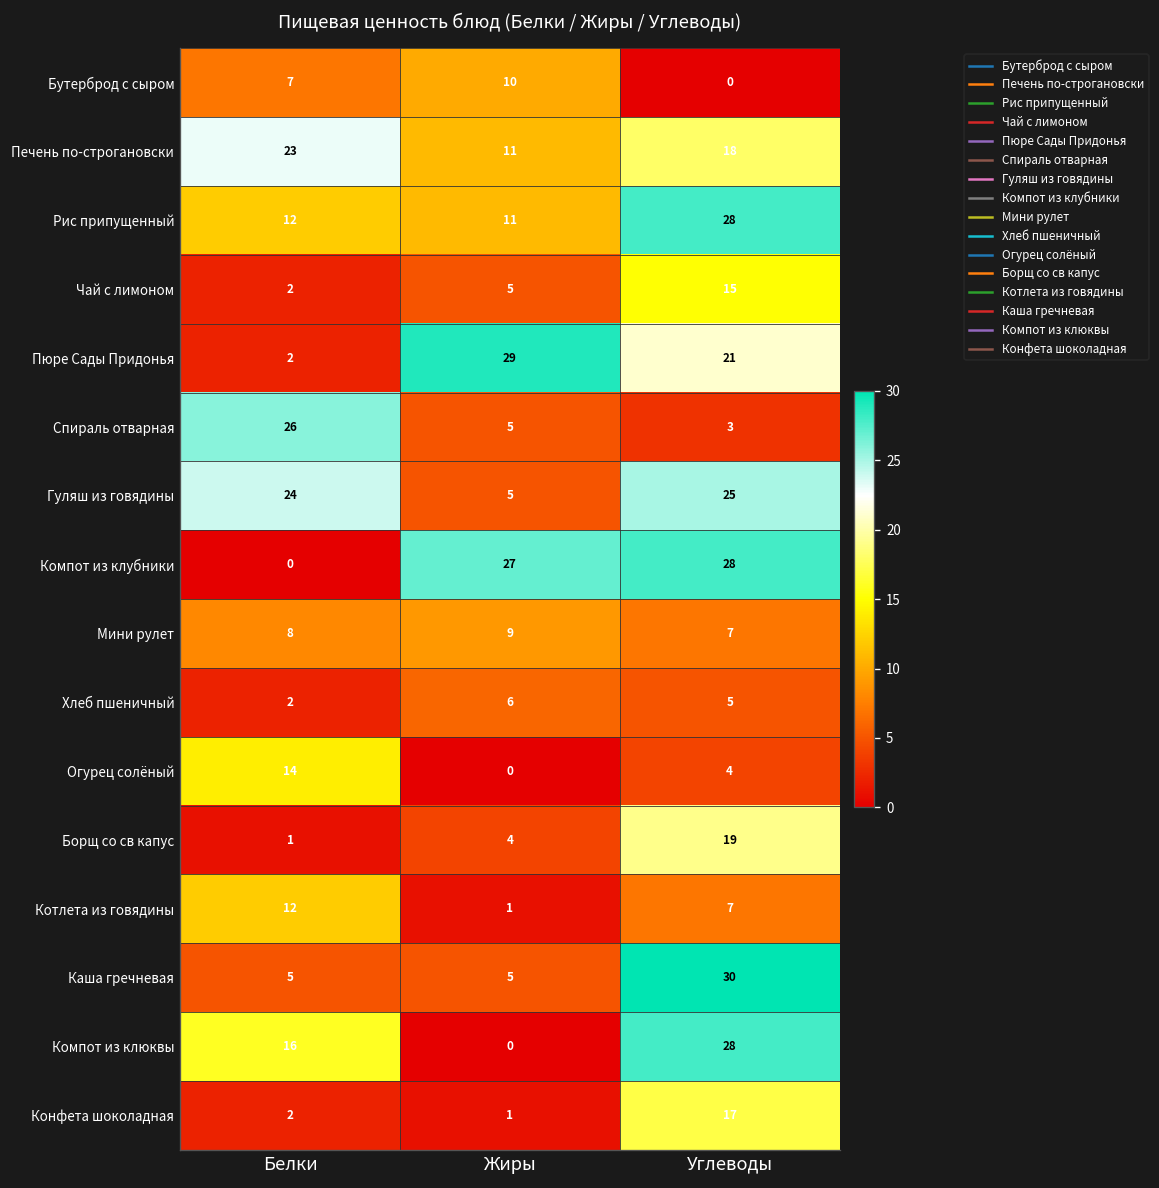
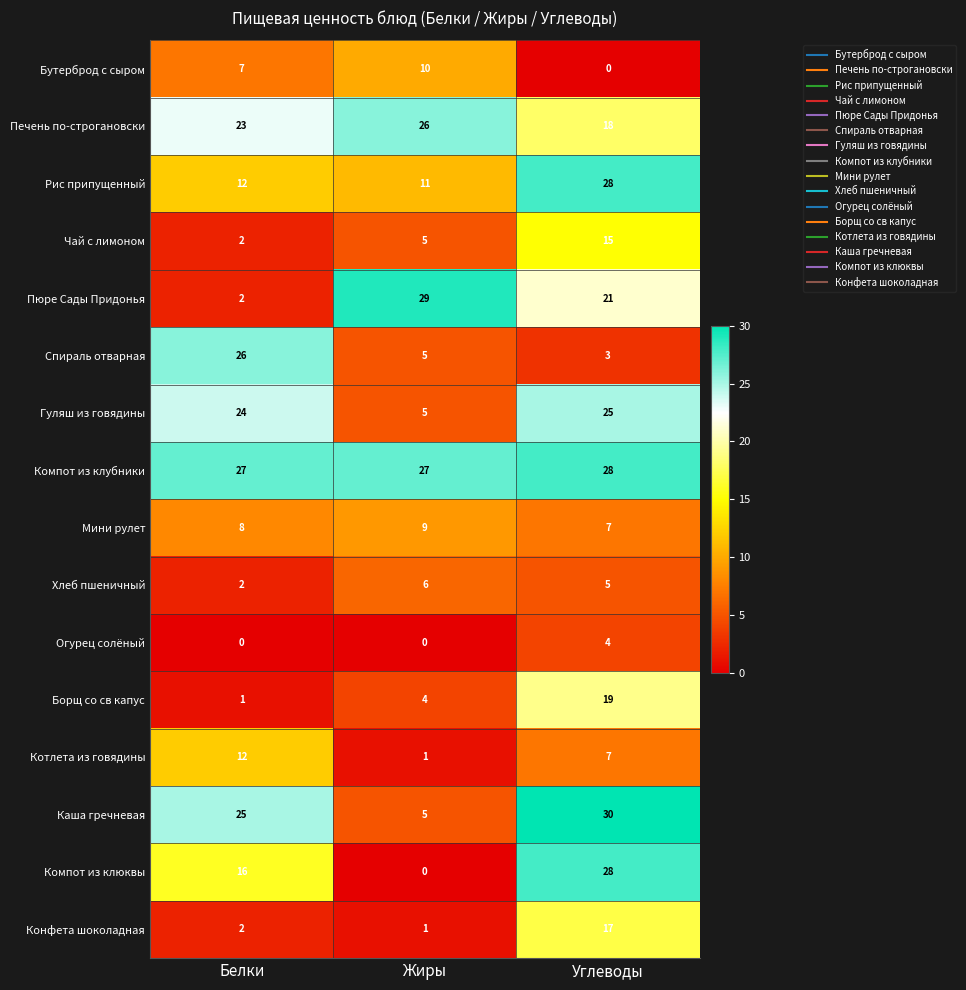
  {
    "Бутерброд с сыром": {
      "Белки": 7,
      "Жиры": 10,
      "Углеводы": 0
    },
    "Печень по-строгановски": {
      "Белки": 23,
-     "Жиры": 11,
+     "Жиры": 26,
      "Углеводы": 18
    },
    "Рис припущенный": {
      "Белки": 12,
      "Жиры": 11,
      "Углеводы": 28
    },
    "Чай с лимоном": {
      "Белки": 2,
      "Жиры": 5,
      "Углеводы": 15
    },
    "Пюре Сады Придонья": {
      "Белки": 2,
      "Жиры": 29,
      "Углеводы": 21
    },
    "Спираль отварная": {
      "Белки": 26,
      "Жиры": 5,
      "Углеводы": 3
    },
    "Гуляш из говядины": {
      "Белки": 24,
      "Жиры": 5,
      "Углеводы": 25
    },
    "Компот из клубники": {
-     "Белки": 0,
+     "Белки": 27,
      "Жиры": 27,
      "Углеводы": 28
    },
    "Мини рулет": {
      "Белки": 8,
      "Жиры": 9,
      "Углеводы": 7
    },
    "Хлеб пшеничный": {
      "Белки": 2,
      "Жиры": 6,
      "Углеводы": 5
    },
    "Огурец солёный": {
-     "Белки": 14,
+     "Белки": 0,
      "Жиры": 0,
      "Углеводы": 4
    },
    "Борщ со св капус": {
      "Белки": 1,
      "Жиры": 4,
      "Углеводы": 19
    },
    "Котлета из говядины": {
      "Белки": 12,
      "Жиры": 1,
      "Углеводы": 7
    },
    "Каша гречневая": {
-     "Белки": 5,
+     "Белки": 25,
      "Жиры": 5,
      "Углеводы": 30
    },
    "Компот из клюквы": {
      "Белки": 16,
      "Жиры": 0,
      "Углеводы": 28
    },
    "Конфета шоколадная": {
      "Белки": 2,
      "Жиры": 1,
      "Углеводы": 17
    }
  }
